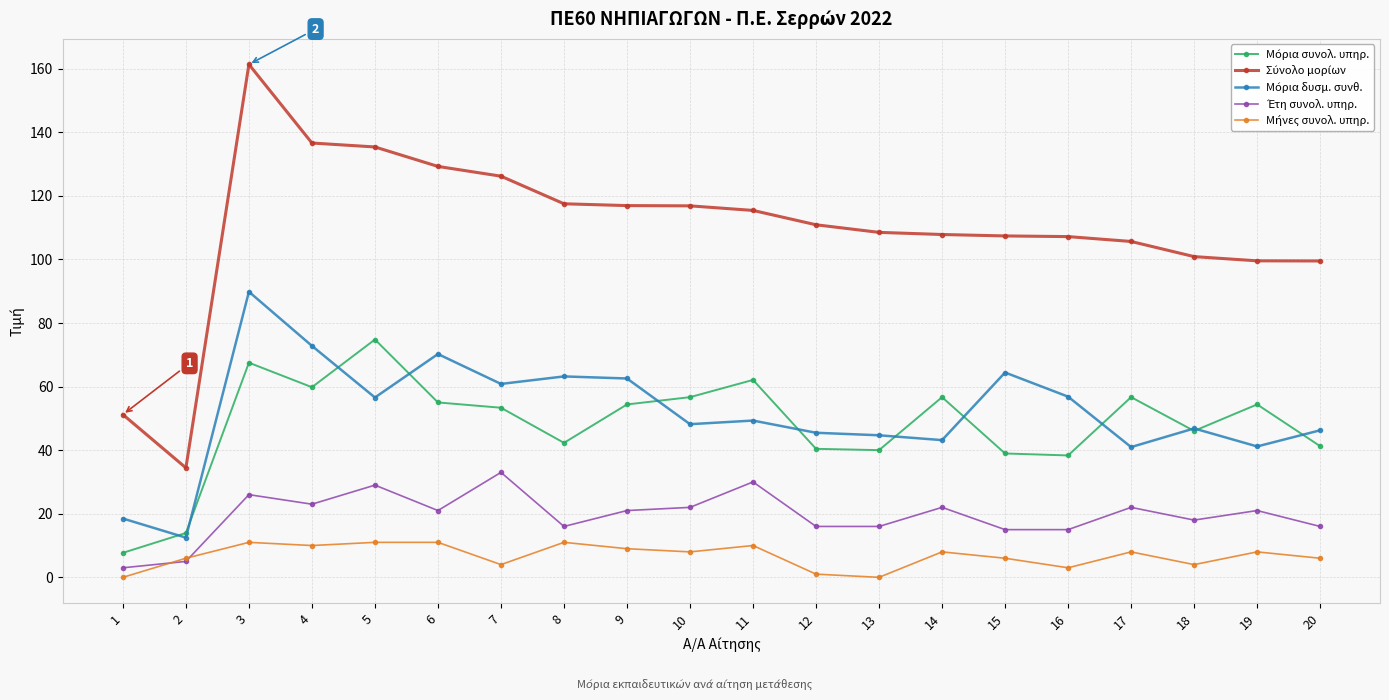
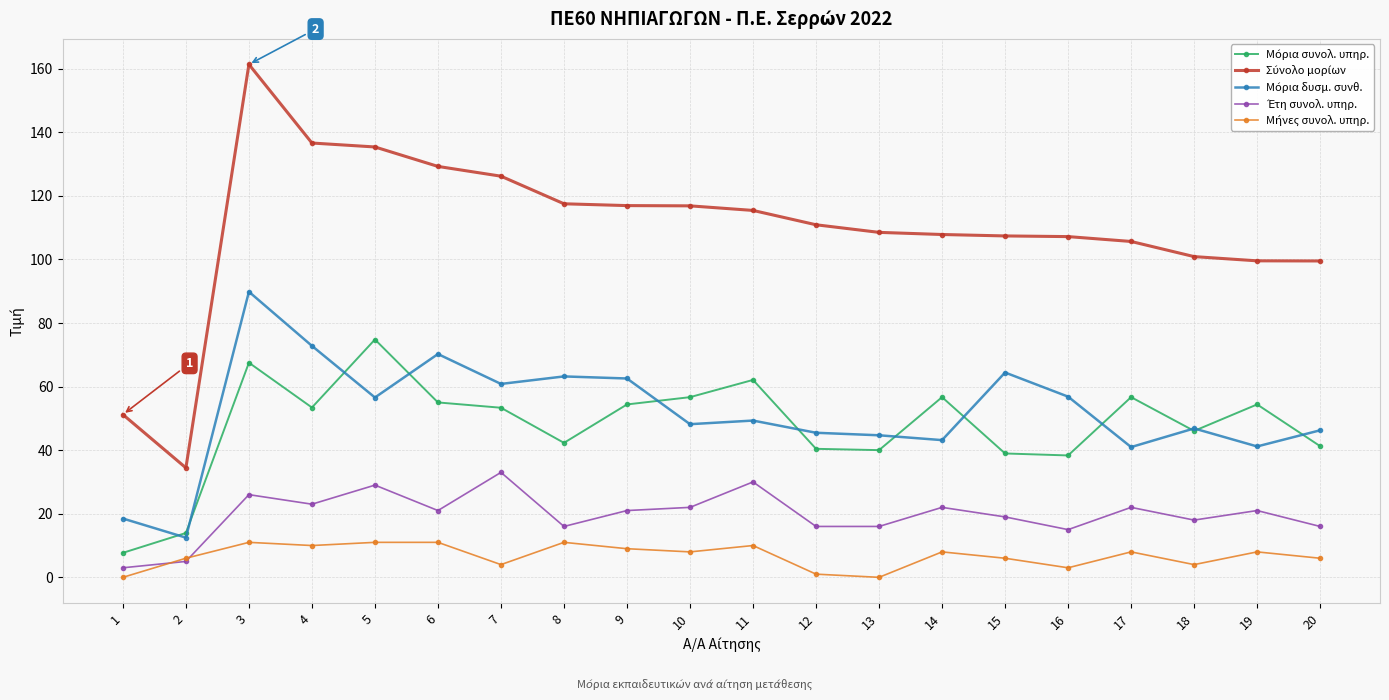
  {
    "Μόρια συνολ. υπηρ.": {
      "1": 8,
      "2": 14,
      "3": 68,
-     "4": 60,
+     "4": 53,
      "5": 75,
      "6": 55,
      "7": 53,
      "8": 42,
      "9": 54,
      "10": 57,
      "11": 62,
      "12": 40,
      "13": 40,
      "14": 57,
      "15": 39,
      "16": 38,
      "17": 57,
      "19": 54,
      "20": 41
    },
    "Σύνολο μορίων": {
      "1": 51,
      "2": 34,
      "3": 161,
      "4": 137,
      "5": 135,
      "6": 129,
      "7": 126,
      "8": 117,
      "9": 117,
      "10": 117,
      "11": 115,
      "12": 111,
      "13": 108,
      "14": 108,
      "15": 107,
      "16": 107,
      "17": 106,
      "18": 101,
      "19": 100,
      "20": 99
    },
    "Μόρια δυσμ. συνθ.": {
      "1": 18,
      "2": 12,
      "3": 90,
      "4": 73,
      "5": 57,
      "6": 70,
      "7": 61,
      "8": 63,
      "9": 63,
      "10": 48,
      "11": 49,
      "12": 45,
      "13": 45,
      "14": 43,
      "15": 64,
      "16": 57,
      "17": 41,
      "19": 41,
      "20": 46
    },
    "Έτη συνολ. υπηρ.": {
      "1": 3,
      "2": 5,
      "3": 26,
      "4": 23,
      "5": 29,
      "6": 21,
      "7": 33,
      "8": 16,
      "9": 21,
      "10": 22,
      "11": 30,
      "12": 16,
      "13": 16,
      "14": 22,
-     "15": 15,
+     "15": 19,
      "16": 15,
      "17": 22,
      "18": 18,
      "19": 21,
      "20": 16
    },
    "Μήνες συνολ. υπηρ.": {
      "1": 0,
      "2": 6,
      "3": 11,
      "4": 10,
      "5": 11,
      "6": 11,
      "7": 4,
      "8": 11,
      "9": 9,
      "10": 8,
      "11": 10,
      "12": 1,
      "13": 0,
      "14": 8,
      "15": 6,
      "16": 3,
      "17": 8,
      "18": 4,
      "19": 8,
      "20": 6
    }
  }
